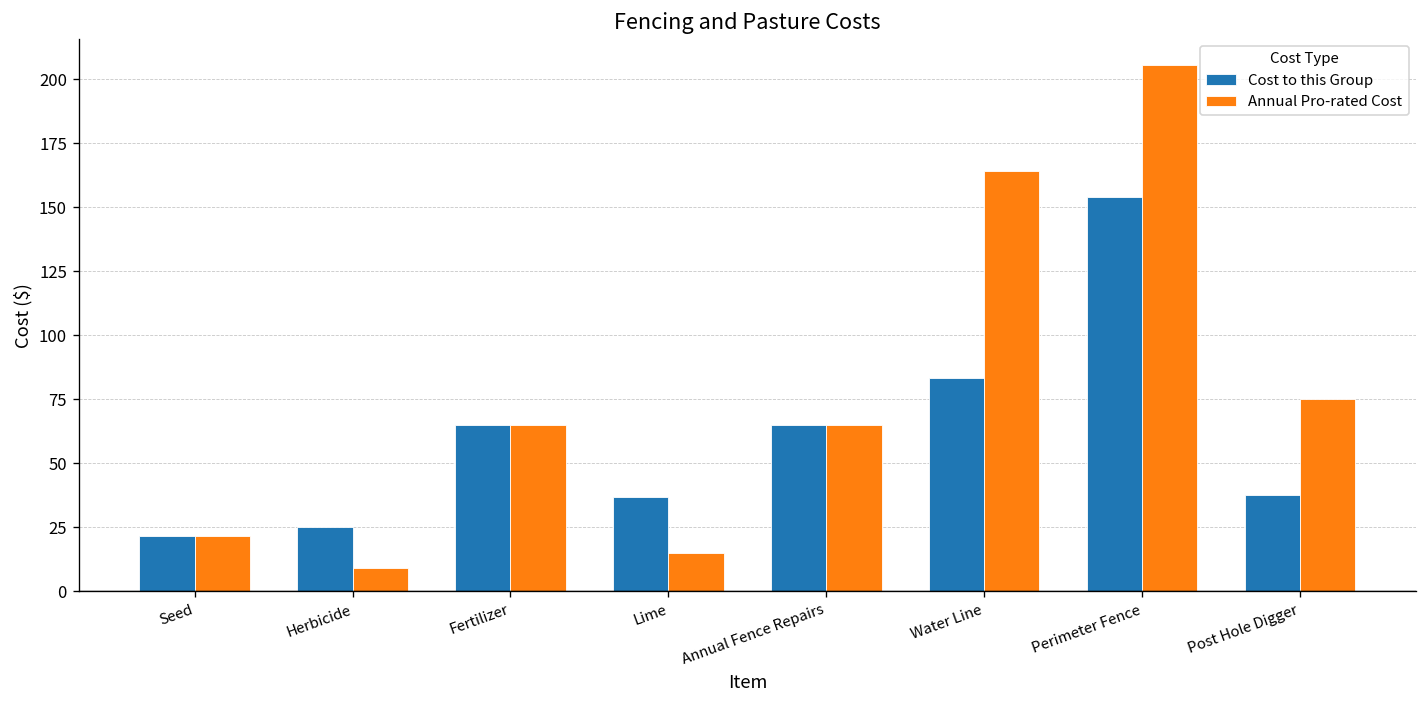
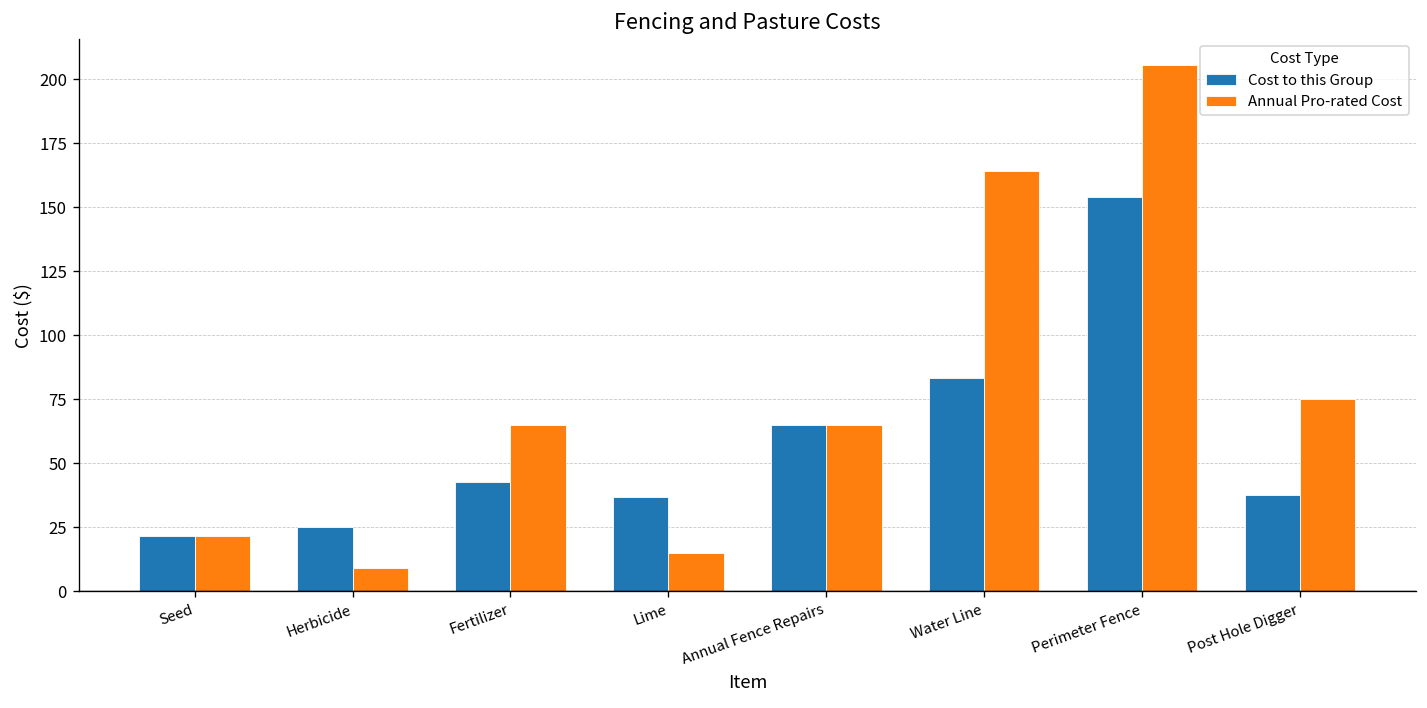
  {
    "Cost to this Group": {
      "Seed": 22,
      "Herbicide": 25,
-     "Fertilizer": 65,
+     "Fertilizer": 43,
      "Lime": 37,
      "Annual Fence Repairs": 65,
      "Water Line": 83,
      "Perimeter Fence": 154,
      "Post Hole Digger": 38
    },
    "Annual Pro-rated Cost": {
      "Seed": 22,
      "Herbicide": 9,
      "Fertilizer": 65,
      "Lime": 15,
      "Annual Fence Repairs": 65,
      "Water Line": 164,
      "Perimeter Fence": 206,
      "Post Hole Digger": 75
    }
  }
